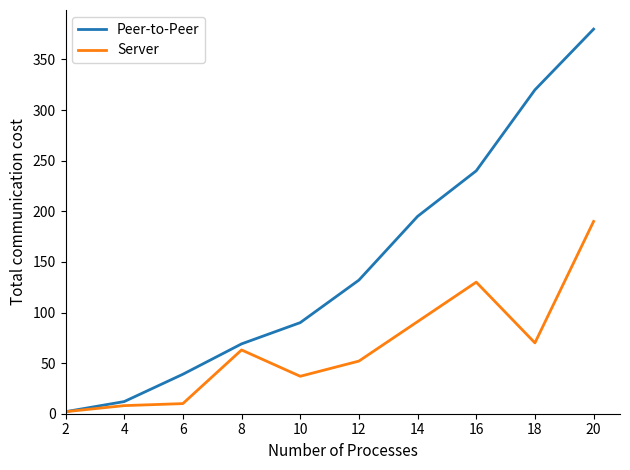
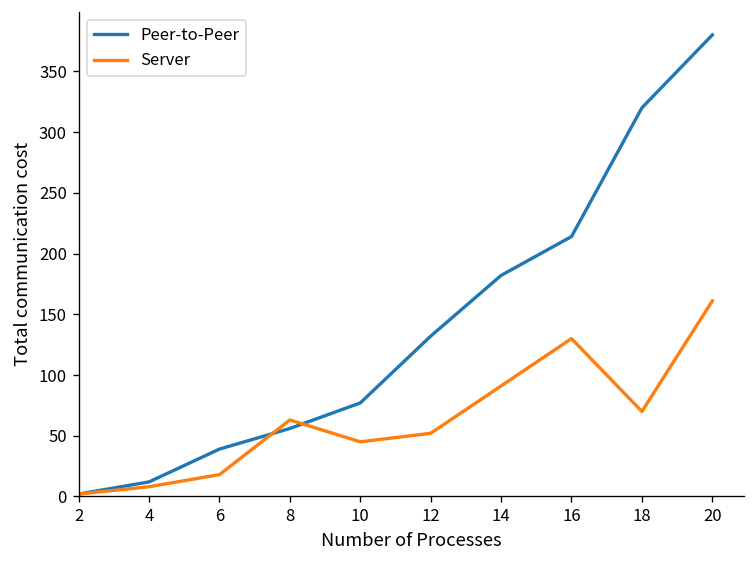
  {
    "Peer-to-Peer": {
      "4": 12,
      "6": 39,
-     "8": 69,
-     "10": 90,
+     "8": 56,
+     "10": 77,
      "12": 132,
-     "14": 195,
-     "16": 240,
+     "14": 182,
+     "16": 214,
      "18": 320,
      "20": 380
    },
    "Server": {
      "4": 8,
-     "6": 10,
+     "6": 18,
      "8": 63,
-     "10": 37,
+     "10": 45,
      "12": 52,
      "14": 91,
      "16": 130,
      "18": 70,
-     "20": 190
+     "20": 161
    }
  }
